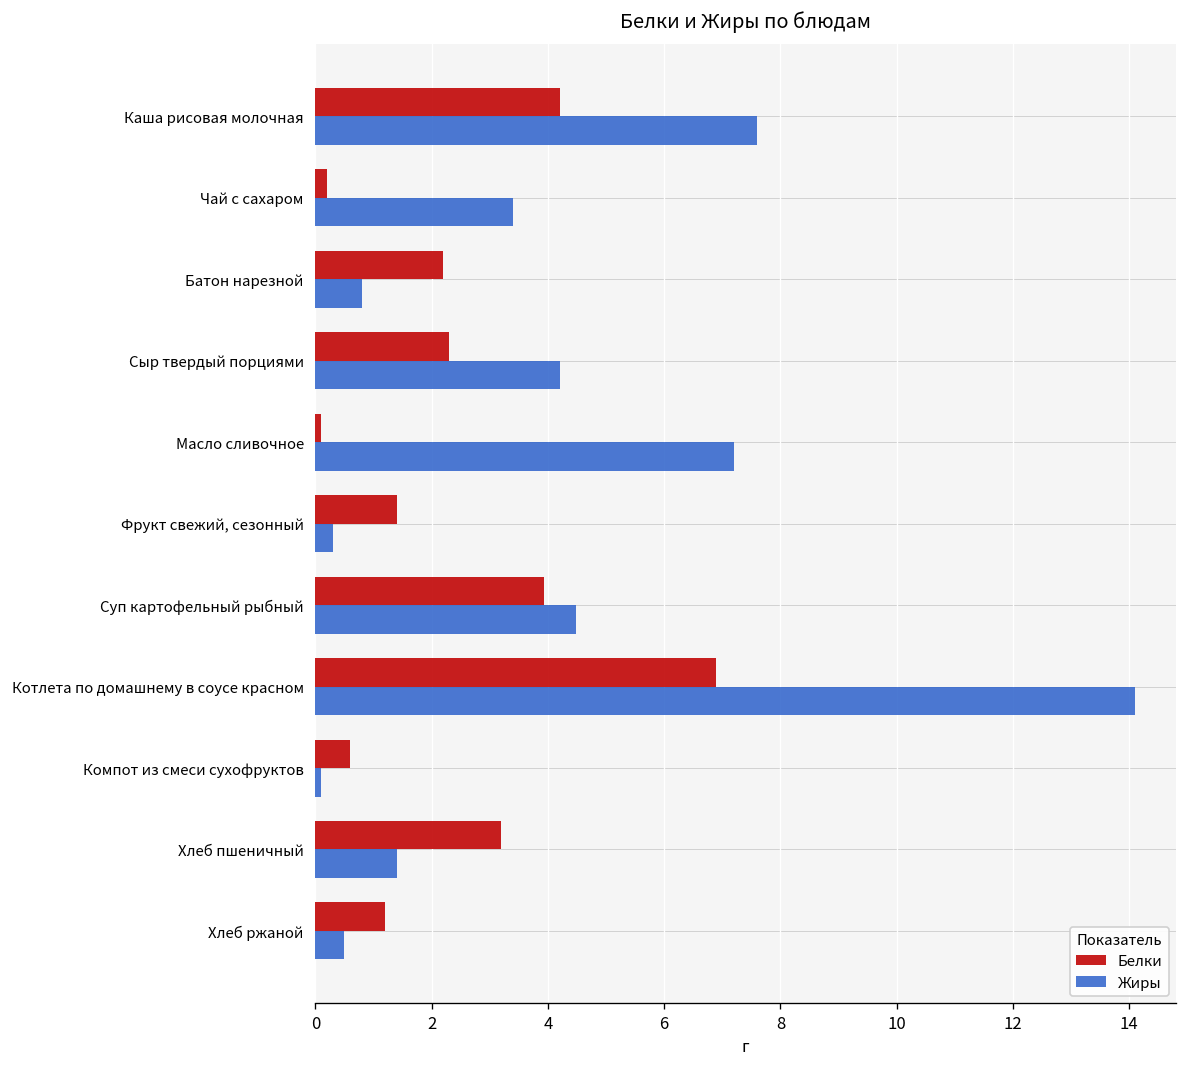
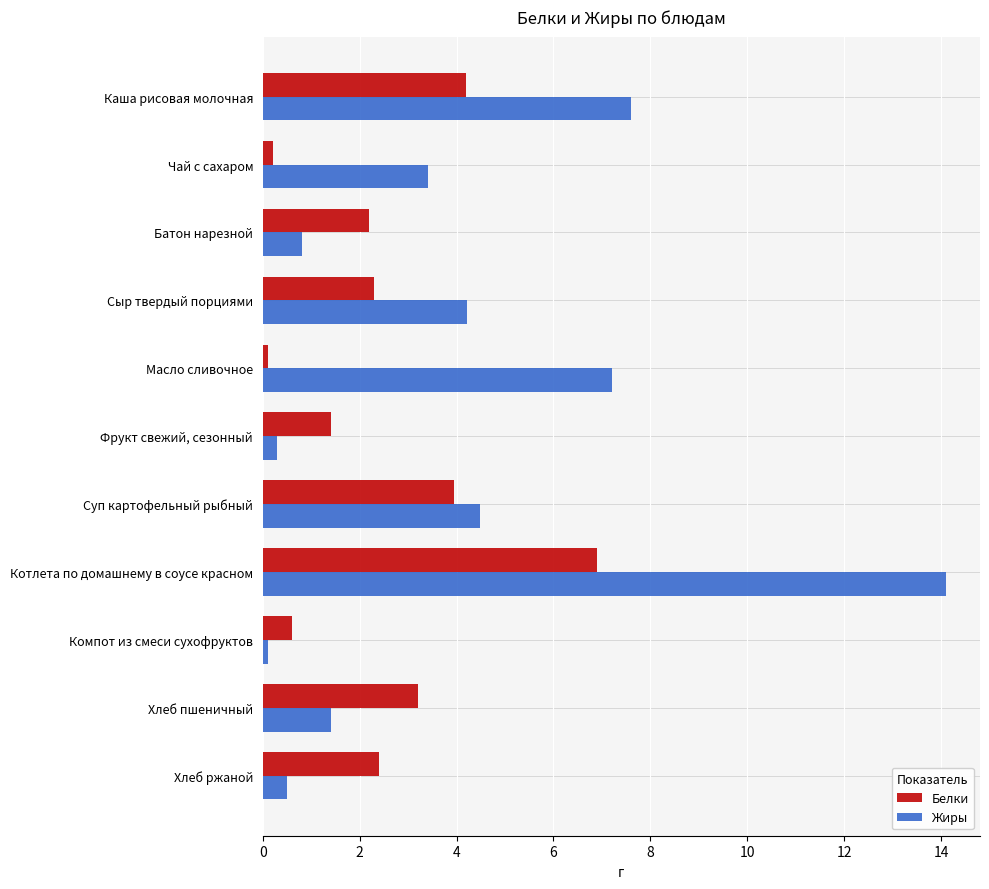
  {
    "Белки": {
      "Каша рисовая молочная": 4.2,
      "Чай с сахаром": 0.2,
      "Батон нарезной": 2.2,
      "Сыр твердый порциями": 2.3,
      "Масло сливочное": 0.1,
      "Фрукт свежий, сезонный": 1.4,
      "Суп картофельный рыбный": 3.9,
      "Котлета по домашнему в соусе красном": 6.9,
      "Компот из смеси сухофруктов": 0.6,
      "Хлеб пшеничный": 3.2,
-     "Хлеб ржаной": 1.2
+     "Хлеб ржаной": 2.4
    },
    "Жиры": {
      "Каша рисовая молочная": 7.6,
      "Чай с сахаром": 3.4,
      "Батон нарезной": 0.8,
      "Сыр твердый порциями": 4.2,
      "Масло сливочное": 7.2,
      "Фрукт свежий, сезонный": 0.3,
      "Суп картофельный рыбный": 4.5,
      "Котлета по домашнему в соусе красном": 14.1,
      "Компот из смеси сухофруктов": 0.1,
      "Хлеб пшеничный": 1.4,
      "Хлеб ржаной": 0.5
    }
  }
